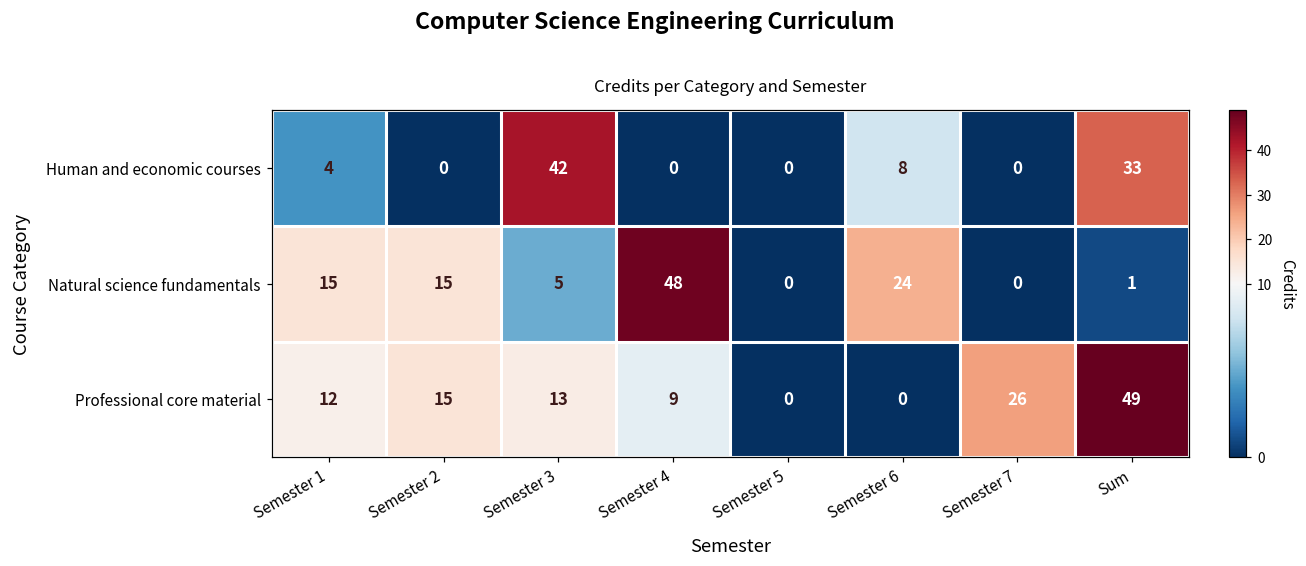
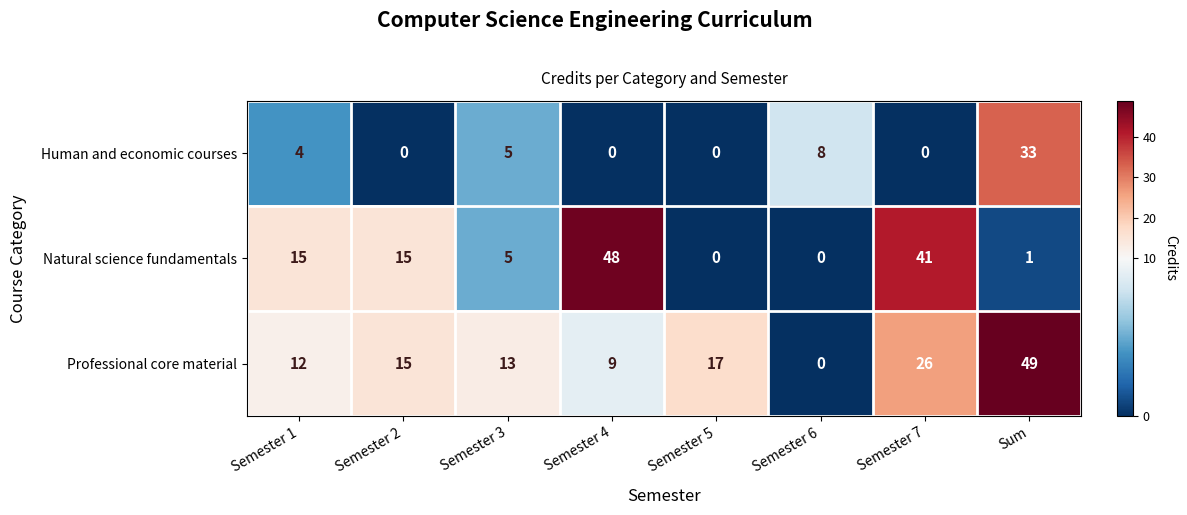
  {
    "Human and economic courses": {
      "Semester 1": 4,
      "Semester 2": 0,
-     "Semester 3": 42,
+     "Semester 3": 5,
      "Semester 4": 0,
      "Semester 5": 0,
      "Semester 6": 8,
      "Semester 7": 0,
      "Sum": 33
    },
    "Natural science fundamentals": {
      "Semester 1": 15,
      "Semester 2": 15,
      "Semester 3": 5,
      "Semester 4": 48,
      "Semester 5": 0,
-     "Semester 6": 24,
-     "Semester 7": 0,
+     "Semester 6": 0,
+     "Semester 7": 41,
      "Sum": 1
    },
    "Professional core material": {
      "Semester 1": 12,
      "Semester 2": 15,
      "Semester 3": 13,
      "Semester 4": 9,
-     "Semester 5": 0,
+     "Semester 5": 17,
      "Semester 6": 0,
      "Semester 7": 26,
      "Sum": 49
    }
  }
